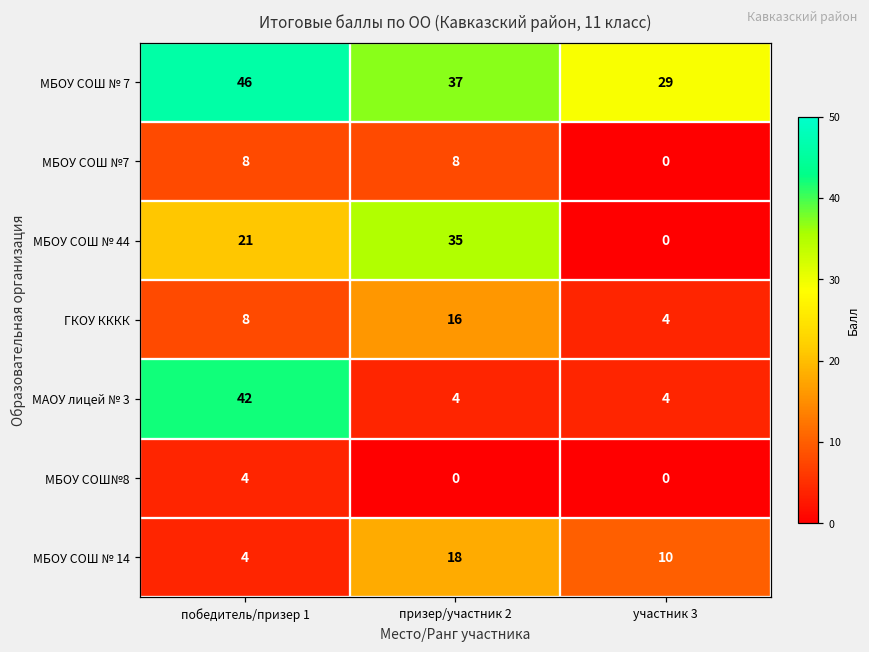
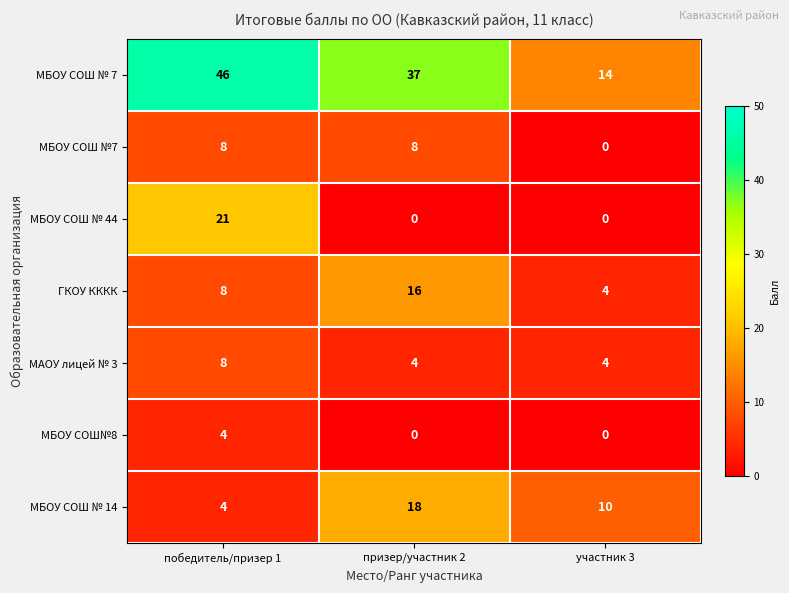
  {
    "МБОУ СОШ № 7": {
      "победитель/призер 1": 46,
      "призер/участник 2": 37,
-     "участник 3": 29
+     "участник 3": 14
    },
    "МБОУ СОШ №7": {
      "победитель/призер 1": 8,
      "призер/участник 2": 8,
      "участник 3": 0
    },
    "МБОУ СОШ № 44": {
      "победитель/призер 1": 21,
-     "призер/участник 2": 35,
+     "призер/участник 2": 0,
      "участник 3": 0
    },
    "ГКОУ КККК": {
      "победитель/призер 1": 8,
      "призер/участник 2": 16,
      "участник 3": 4
    },
    "МАОУ лицей № 3": {
-     "победитель/призер 1": 42,
+     "победитель/призер 1": 8,
      "призер/участник 2": 4,
      "участник 3": 4
    },
    "МБОУ СОШ№8": {
      "победитель/призер 1": 4,
      "призер/участник 2": 0,
      "участник 3": 0
    },
    "МБОУ СОШ № 14": {
      "победитель/призер 1": 4,
      "призер/участник 2": 18,
      "участник 3": 10
    }
  }
